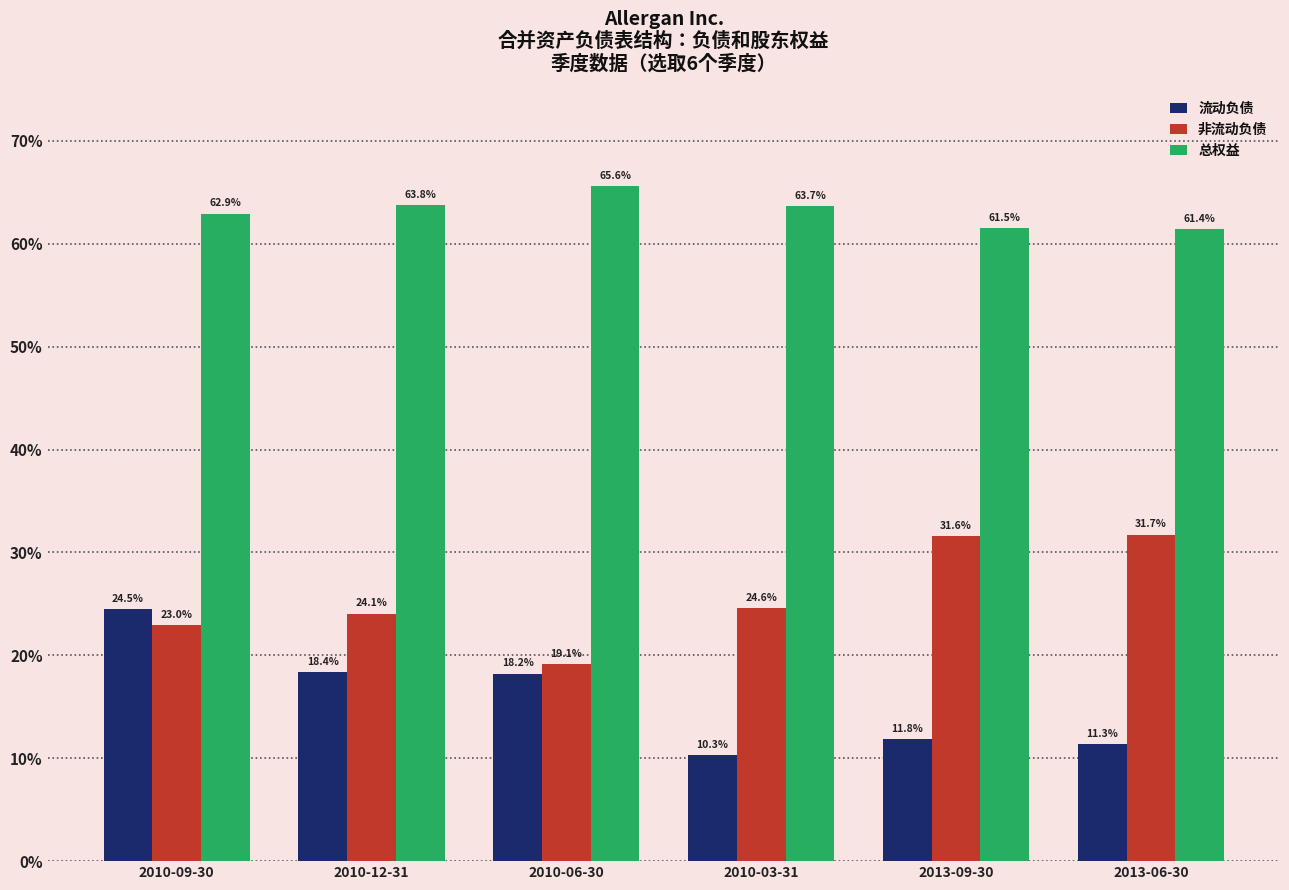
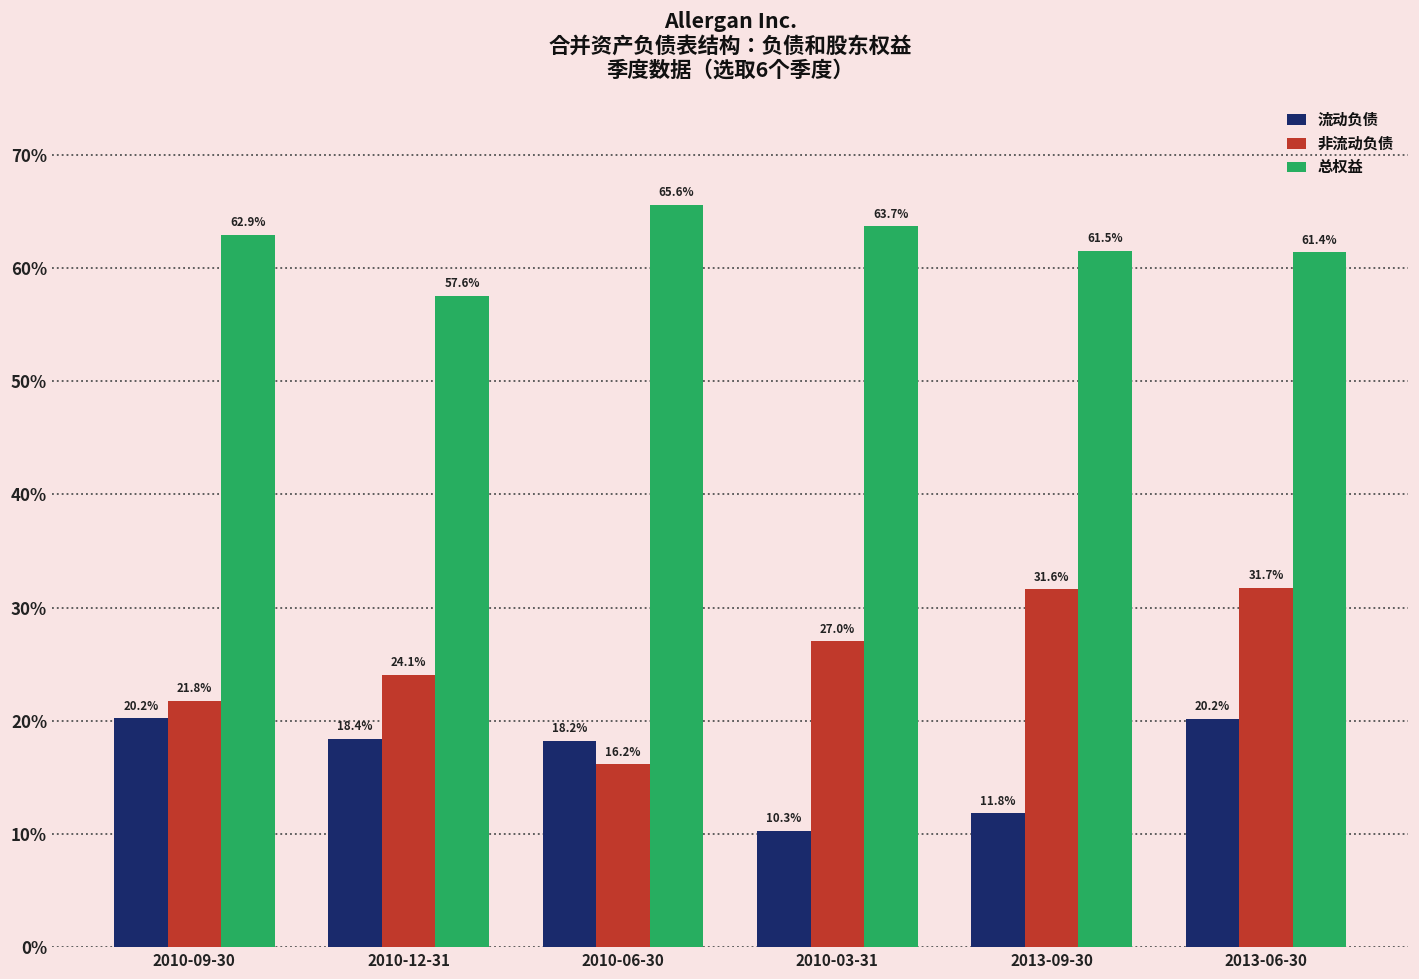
  {
    "流动负债": {
-     "2010-09-30": "24.5%",
+     "2010-09-30": "20.2%",
      "2010-12-31": "18.4%",
      "2010-06-30": "18.2%",
      "2010-03-31": "10.3%",
      "2013-09-30": "11.8%",
-     "2013-06-30": "11.3%"
+     "2013-06-30": "20.2%"
    },
    "非流动负债": {
-     "2010-09-30": "23.0%",
+     "2010-09-30": "21.8%",
      "2010-12-31": "24.1%",
-     "2010-06-30": "19.1%",
-     "2010-03-31": "24.6%",
+     "2010-06-30": "16.2%",
+     "2010-03-31": "27.0%",
      "2013-09-30": "31.6%",
      "2013-06-30": "31.7%"
    },
    "总权益": {
      "2010-09-30": "62.9%",
-     "2010-12-31": "63.8%",
+     "2010-12-31": "57.6%",
      "2010-06-30": "65.6%",
      "2010-03-31": "63.7%",
      "2013-09-30": "61.5%",
      "2013-06-30": "61.4%"
    }
  }
